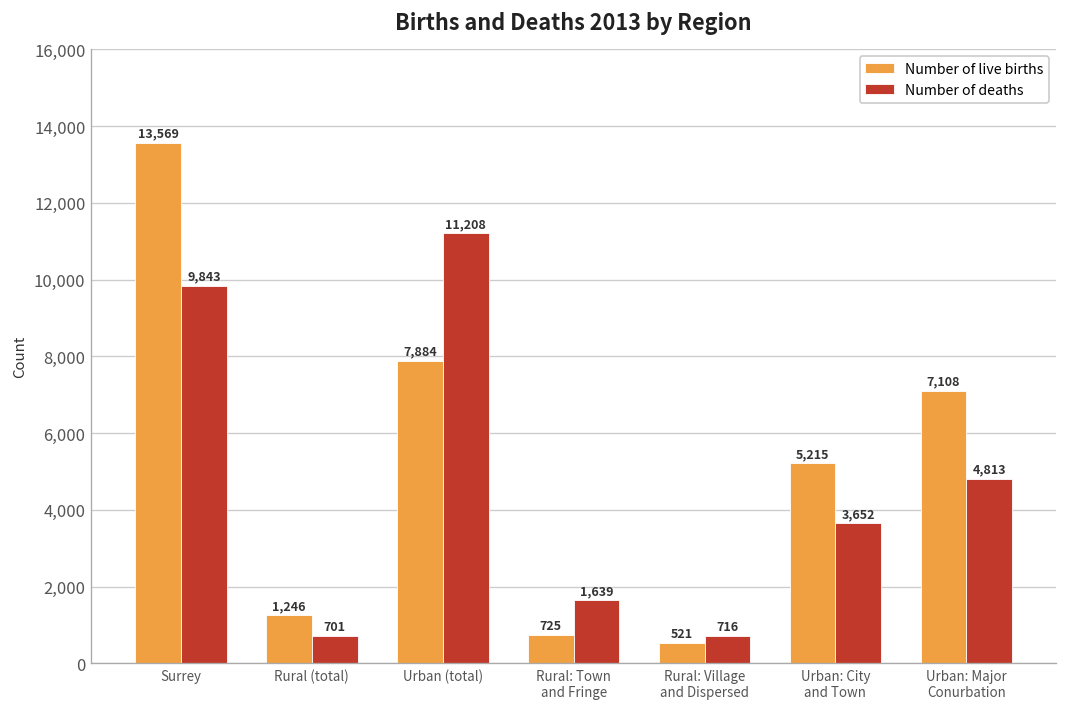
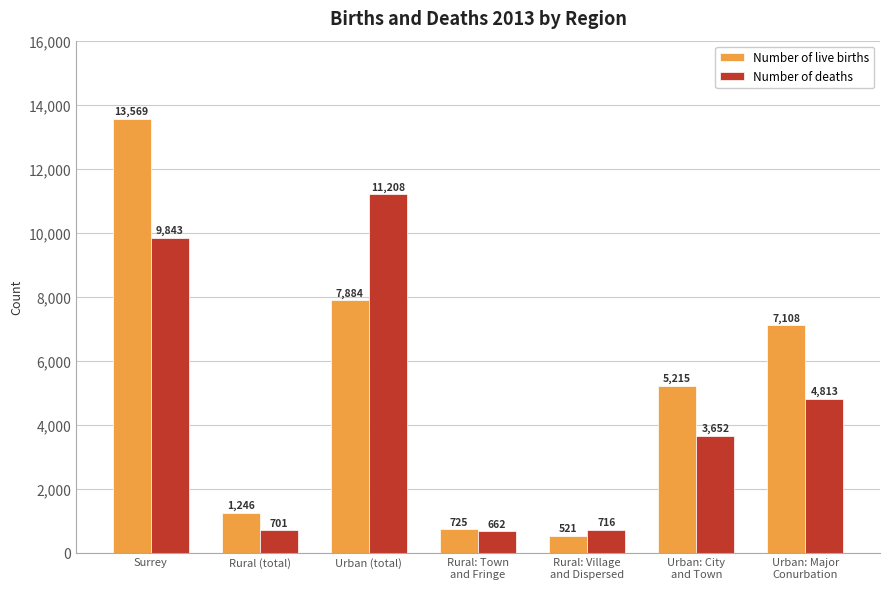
  {
    "Number of live births": {
      "Surrey": "13,569",
      "Rural (total)": "1,246",
      "Urban (total)": "7,884",
      "Rural: Town and Fringe": "725",
      "Rural: Village and Dispersed": "521",
      "Urban: City and Town": "5,215",
      "Urban: Major Conurbation": "7,108"
    },
    "Number of deaths": {
      "Surrey": "9,843",
      "Rural (total)": "701",
      "Urban (total)": "11,208",
-     "Rural: Town and Fringe": "1,639",
+     "Rural: Town and Fringe": "662",
      "Rural: Village and Dispersed": "716",
      "Urban: City and Town": "3,652",
      "Urban: Major Conurbation": "4,813"
    }
  }
